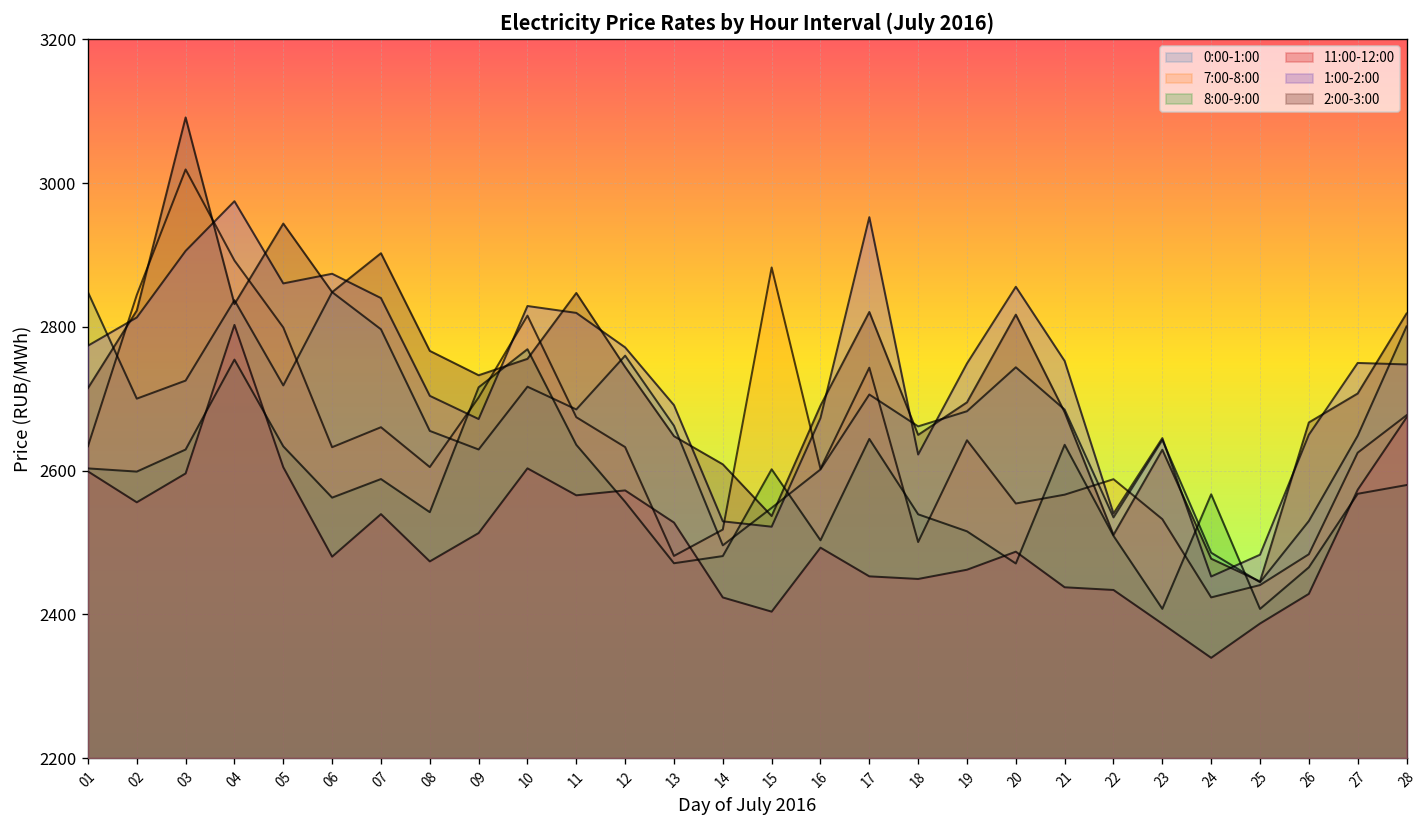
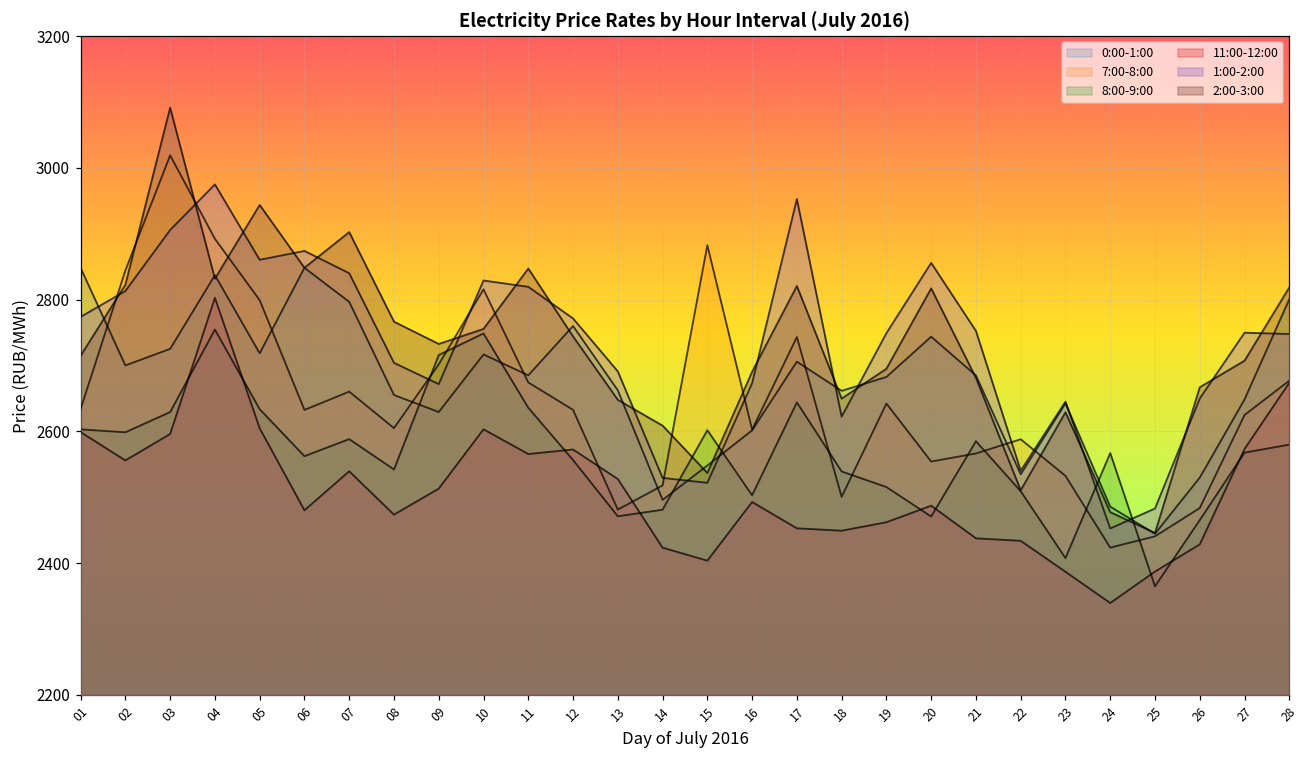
  {
    "7:00-8:00": {
      "01": 2630,
      "02": 2840,
      "03": 3020,
      "04": 2890,
      "05": 2800,
      "06": 2630,
      "07": 2660,
      "08": 2610,
      "09": 2700,
      "10": 2820,
      "11": 2670,
      "12": 2630,
      "13": 2480,
      "14": 2520,
      "15": 2880,
      "17": 2740,
      "18": 2500,
      "19": 2640,
      "20": 2550,
      "21": 2570,
      "22": 2590,
      "23": 2530,
      "24": 2420,
      "26": 2480,
      "27": 2630
    },
    "8:00-9:00": {
      "02": 2600,
      "03": 2630,
      "04": 2750,
      "05": 2630,
      "06": 2560,
      "07": 2590,
      "08": 2540,
      "09": 2720,
-     "10": 2770,
+     "10": 2750,
      "11": 2640,
      "12": 2560,
      "13": 2470,
      "14": 2480,
      "15": 2600,
      "16": 2500,
      "17": 2640,
      "18": 2540,
      "19": 2520,
      "20": 2470,
-     "21": 2640,
+     "21": 2590,
      "23": 2410,
      "24": 2570,
-     "25": 2410,
+     "25": 2360,
      "26": 2470,
      "27": 2570,
      "28": 2580
    }
  }
